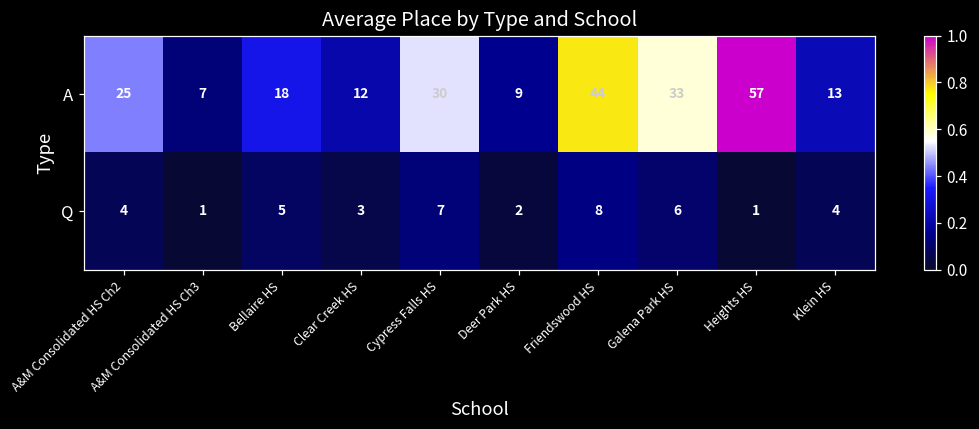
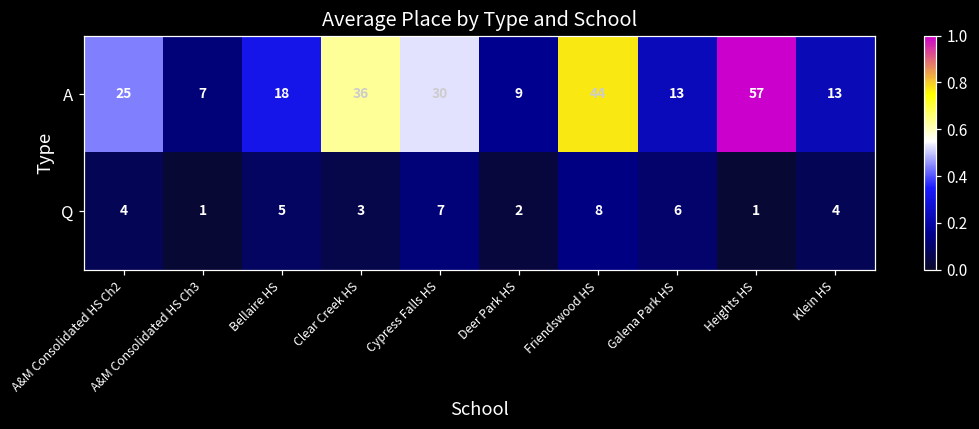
  {
    "A": {
      "A&M Consolidated HS Ch2": 25,
      "A&M Consolidated HS Ch3": 7,
      "Bellaire HS": 18,
-     "Clear Creek HS": 12,
+     "Clear Creek HS": 36,
      "Cypress Falls HS": 30,
      "Deer Park HS": 9,
      "Friendswood HS": 44,
-     "Galena Park HS": 33,
+     "Galena Park HS": 13,
      "Heights HS": 57,
      "Klein HS": 13
    },
    "Q": {
      "A&M Consolidated HS Ch2": 4,
      "A&M Consolidated HS Ch3": 1,
      "Bellaire HS": 5,
      "Clear Creek HS": 3,
      "Cypress Falls HS": 7,
      "Deer Park HS": 2,
      "Friendswood HS": 8,
      "Galena Park HS": 6,
      "Heights HS": 1,
      "Klein HS": 4
    }
  }
